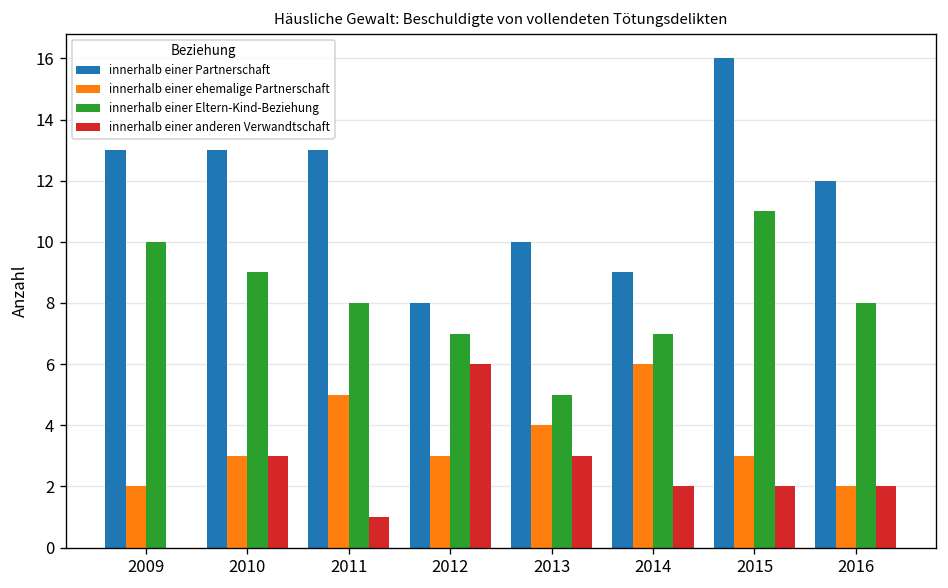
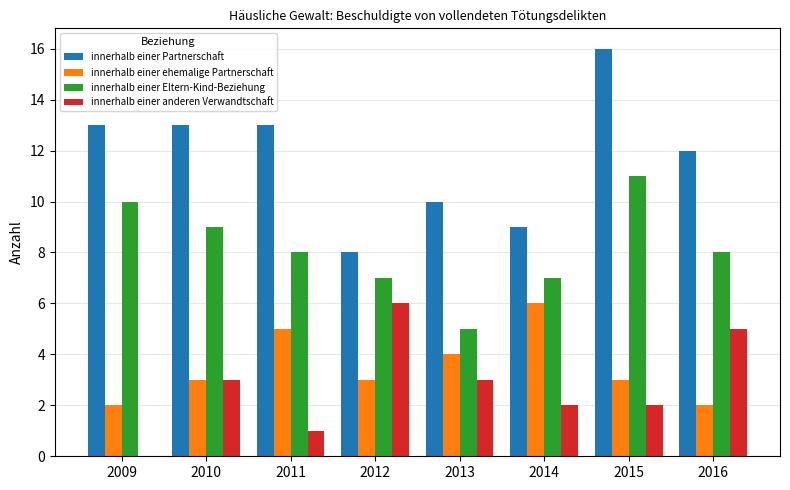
  {
    "innerhalb einer Partnerschaft": {
      "2009": 13,
      "2010": 13,
      "2011": 13,
      "2012": 8,
      "2013": 10,
      "2014": 9,
      "2015": 16,
      "2016": 12
    },
    "innerhalb einer ehemalige Partnerschaft": {
      "2009": 2,
      "2010": 3,
      "2011": 5,
      "2012": 3,
      "2013": 4,
      "2014": 6,
      "2015": 3,
      "2016": 2
    },
    "innerhalb einer Eltern-Kind-Beziehung": {
      "2009": 10,
      "2010": 9,
      "2011": 8,
      "2012": 7,
      "2013": 5,
      "2014": 7,
      "2015": 11,
      "2016": 8
    },
    "innerhalb einer anderen Verwandtschaft": {
      "2009": 0,
      "2010": 3,
      "2011": 1,
      "2012": 6,
      "2013": 3,
      "2014": 2,
      "2015": 2,
-     "2016": 2
+     "2016": 5
    }
  }
